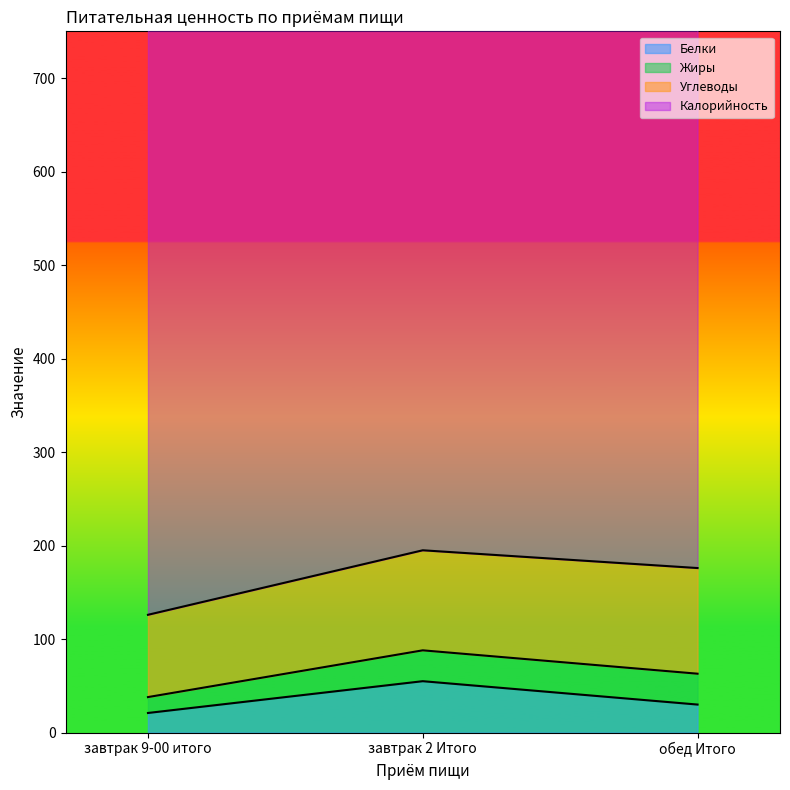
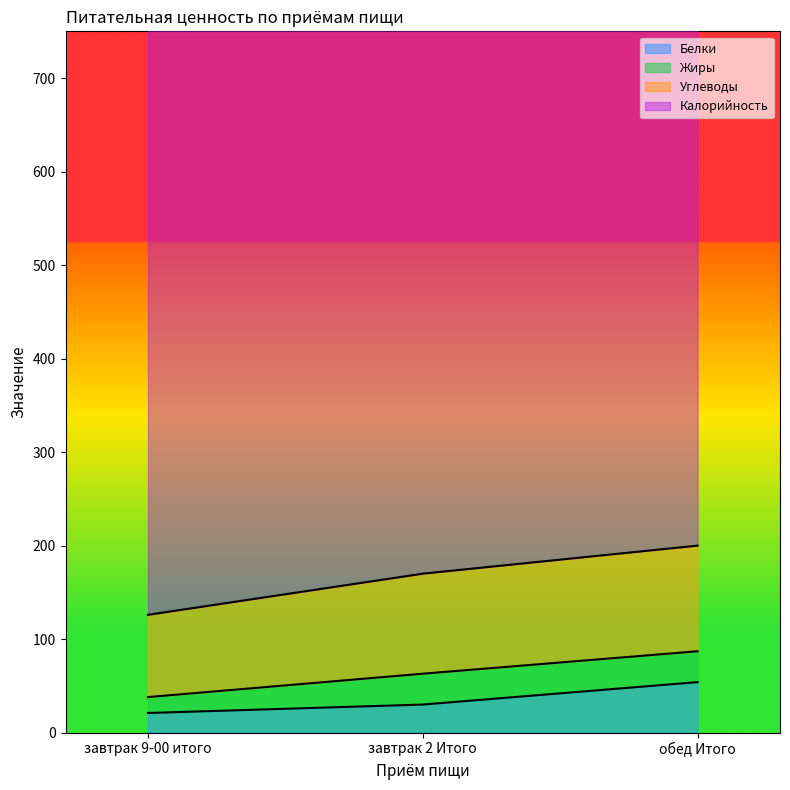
  {
    "Белки": {
      "завтрак 9-00 итого": 20,
-     "завтрак 2 Итого": 60,
-     "обед Итого": 30
+     "завтрак 2 Итого": 30,
+     "обед Итого": 50
    },
    "Жиры": {
      "завтрак 9-00 итого": 20,
      "завтрак 2 Итого": 30,
      "обед Итого": 30
    },
    "Углеводы": {
      "завтрак 9-00 итого": 90,
      "завтрак 2 Итого": 110,
      "обед Итого": 110
    }
  }
